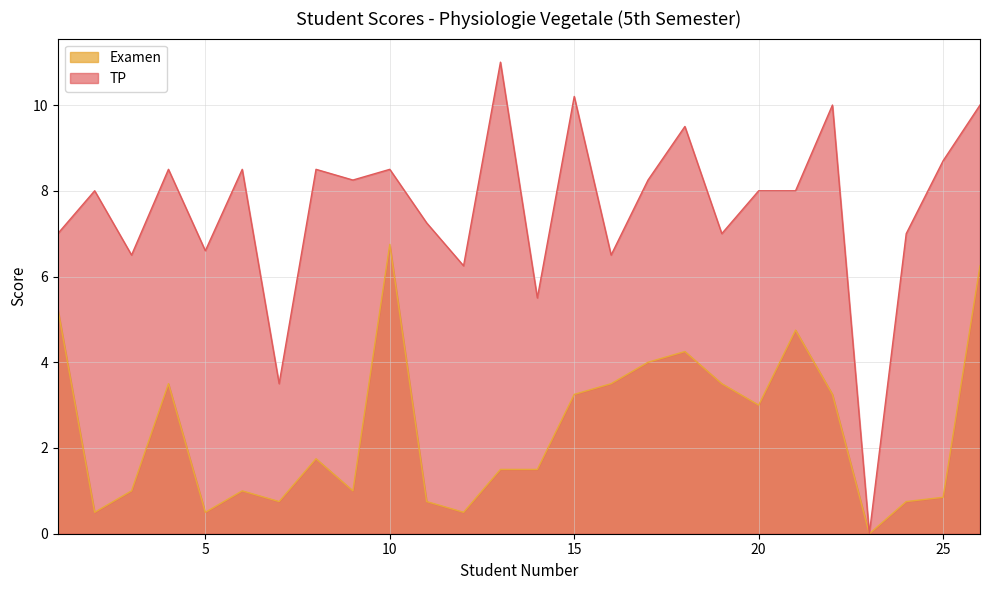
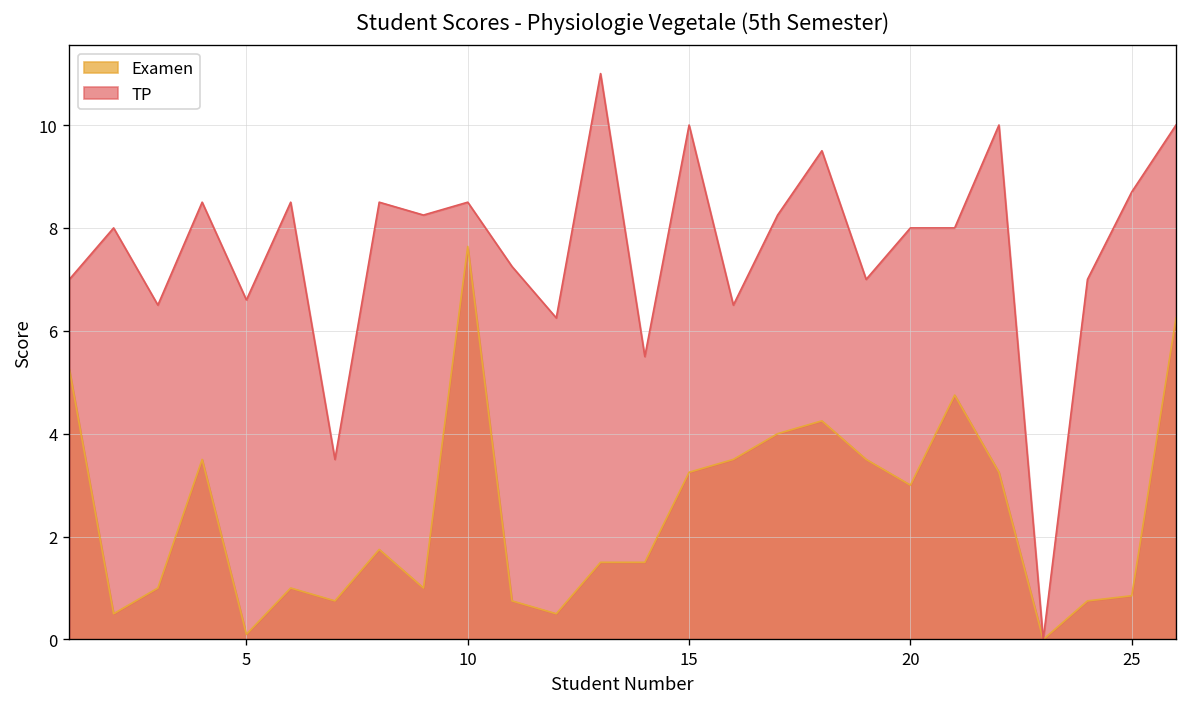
  {
    "Examen": {
-     "5": 0.5,
-     "10": 6.8,
+     "5": 0.1,
+     "10": 7.6,
      "15": 3.3,
      "20": 3.0,
      "25": 0.9
    },
    "TP": {
      "5": 6.6,
      "10": 8.5,
-     "15": 10.2,
+     "15": 10.0,
      "20": 8.0,
      "25": 8.7
    }
  }
